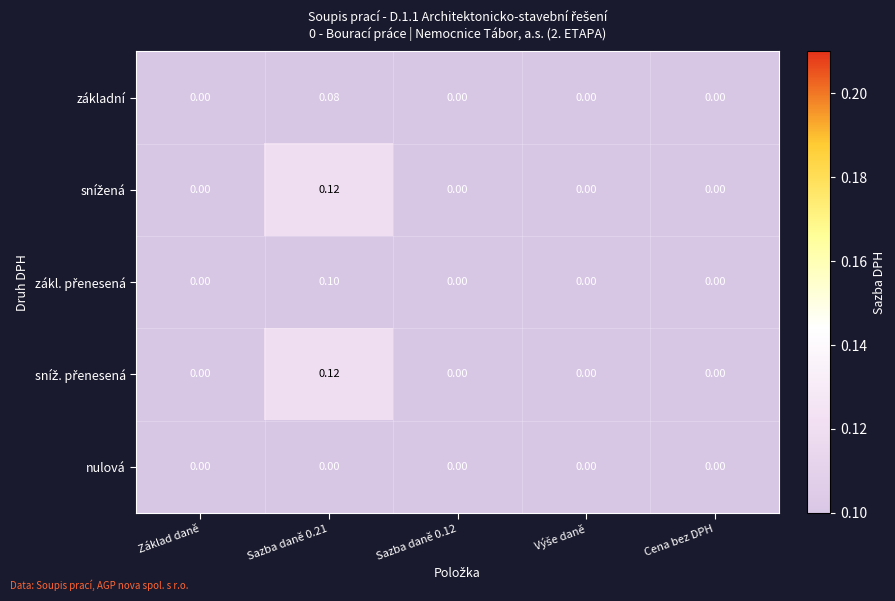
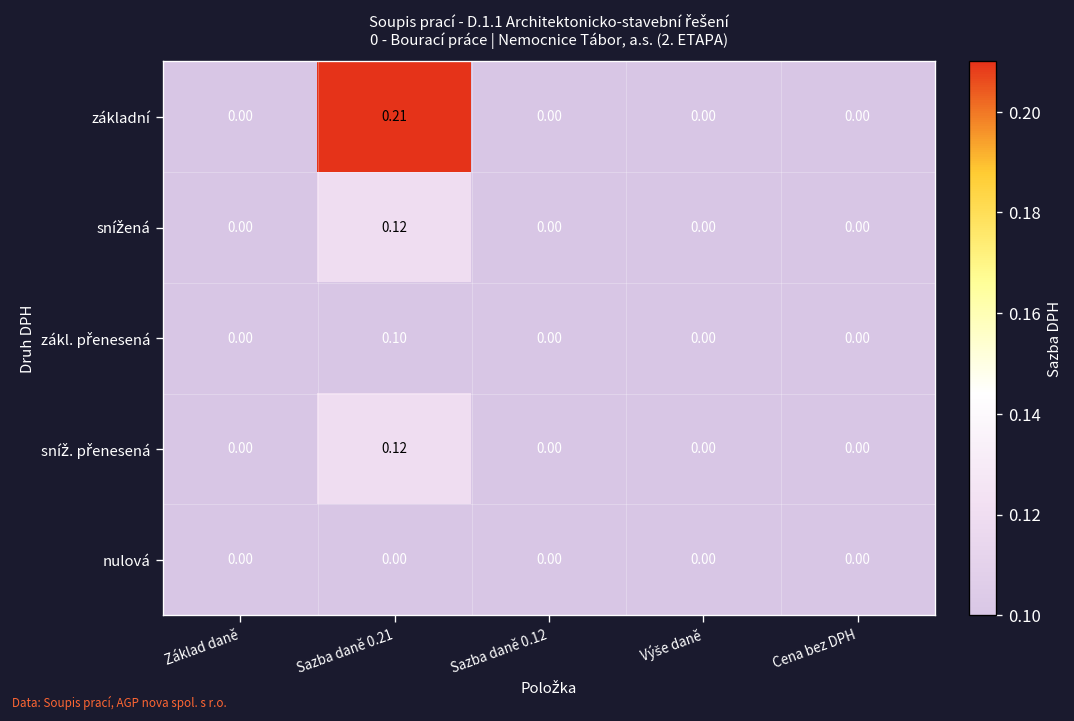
  {
    "základní": {
      "Základ daně": 0.00,
-     "Sazba daně 0.21": 0.08,
+     "Sazba daně 0.21": 0.21,
      "Sazba daně 0.12": 0.00,
      "Výše daně": 0.00,
      "Cena bez DPH": 0.00
    },
    "snížená": {
      "Základ daně": 0.00,
      "Sazba daně 0.21": 0.12,
      "Sazba daně 0.12": 0.00,
      "Výše daně": 0.00,
      "Cena bez DPH": 0.00
    },
    "zákl. přenesená": {
      "Základ daně": 0.00,
      "Sazba daně 0.21": 0.10,
      "Sazba daně 0.12": 0.00,
      "Výše daně": 0.00,
      "Cena bez DPH": 0.00
    },
    "sníž. přenesená": {
      "Základ daně": 0.00,
      "Sazba daně 0.21": 0.12,
      "Sazba daně 0.12": 0.00,
      "Výše daně": 0.00,
      "Cena bez DPH": 0.00
    },
    "nulová": {
      "Základ daně": 0.00,
      "Sazba daně 0.21": 0.00,
      "Sazba daně 0.12": 0.00,
      "Výše daně": 0.00,
      "Cena bez DPH": 0.00
    }
  }
